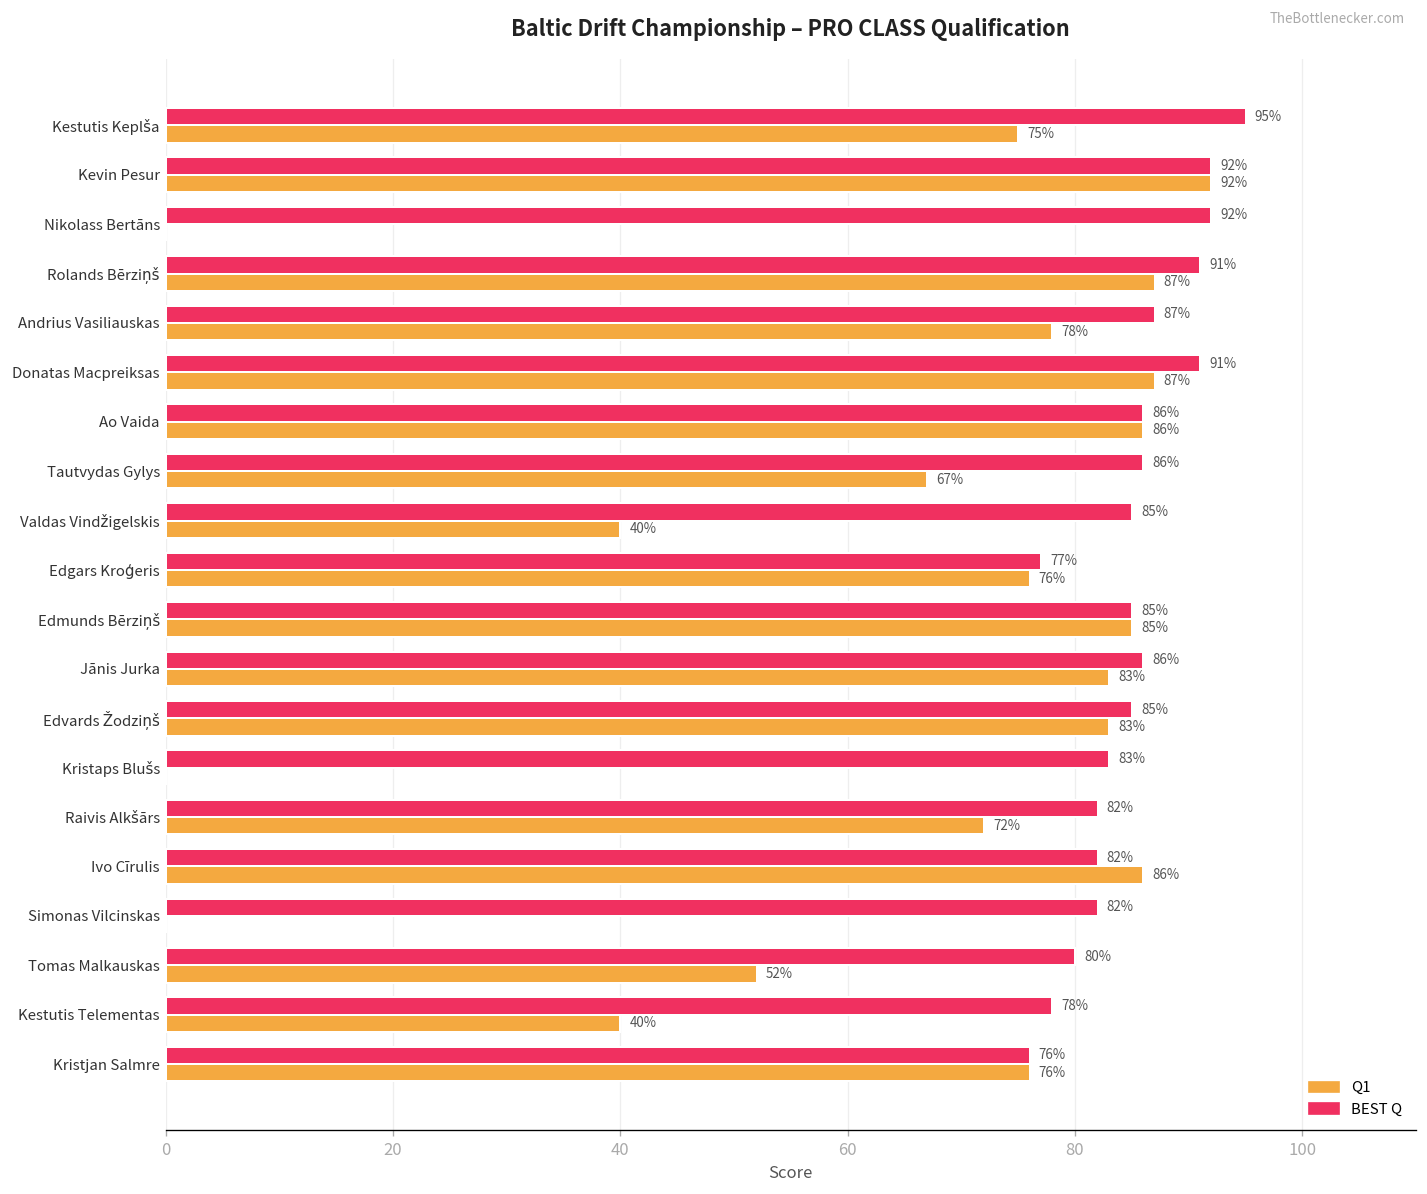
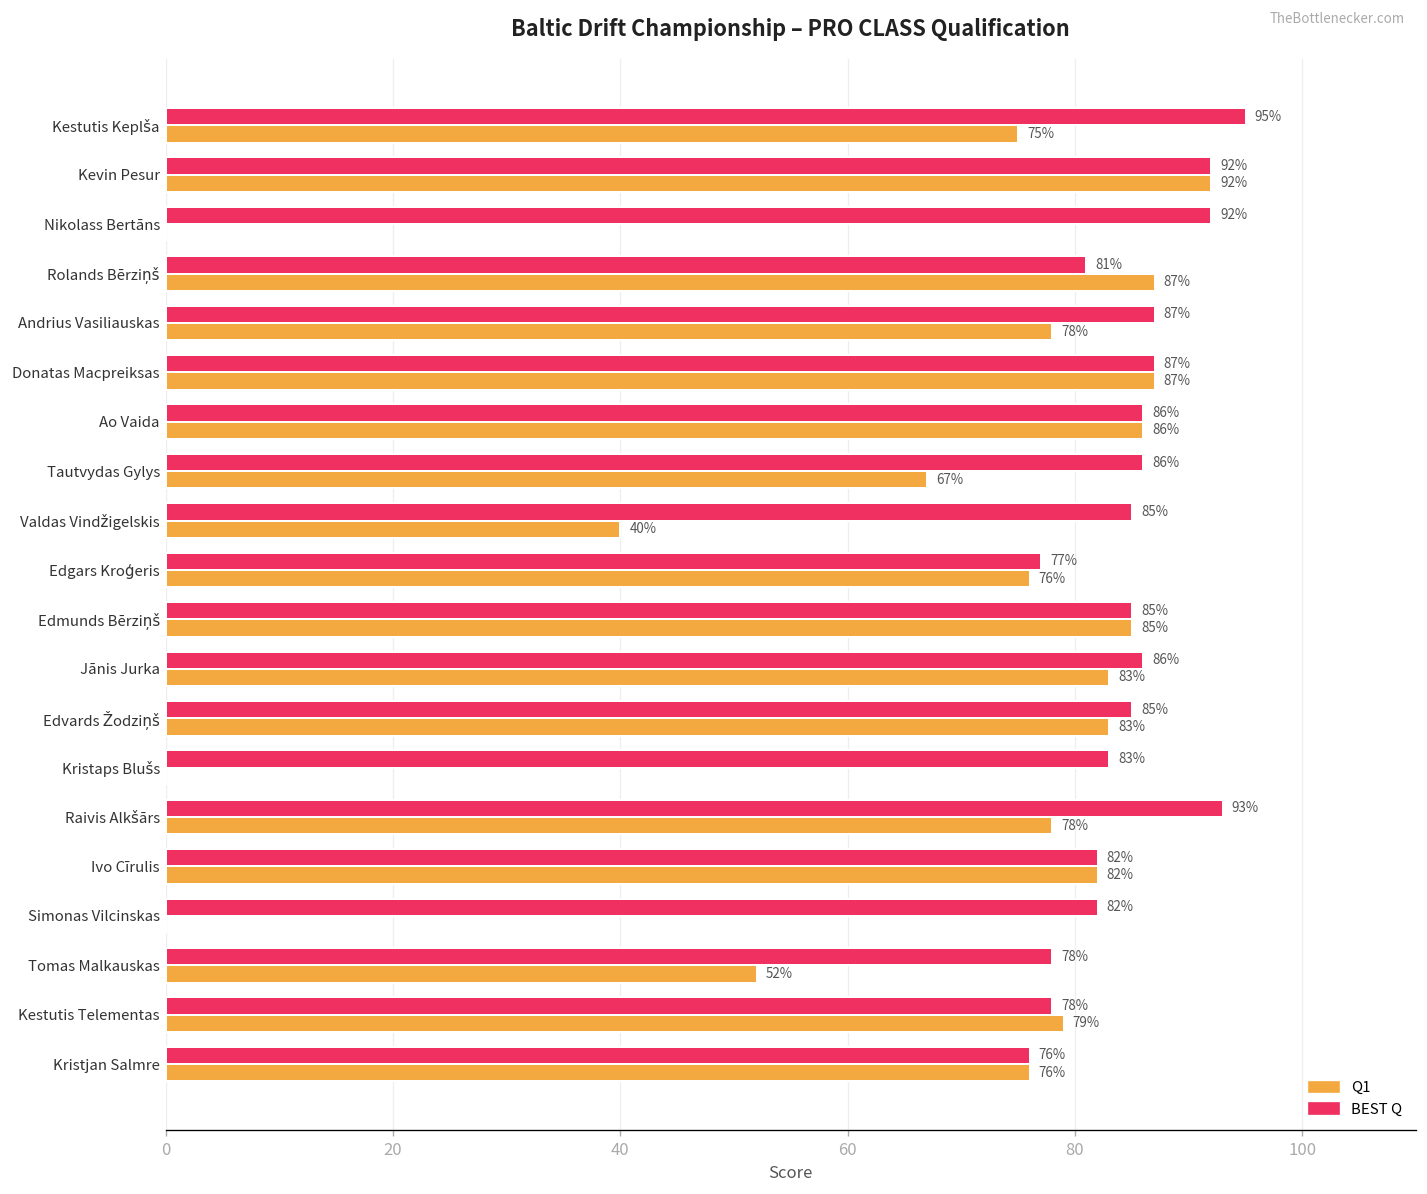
  {
    "Q1": {
      "Kestutis Keplša": "75%",
      "Kevin Pesur": "92%",
      "Rolands Bērziņš": "87%",
      "Andrius Vasiliauskas": "78%",
      "Donatas Macpreiksas": "87%",
      "Ao Vaida": "86%",
      "Tautvydas Gylys": "67%",
      "Valdas Vindžigelskis": "40%",
      "Edgars Kroģeris": "76%",
      "Edmunds Bērziņš": "85%",
      "Jānis Jurka": "83%",
      "Edvards Žodziņš": "83%",
-     "Raivis Alkšārs": "72%",
-     "Ivo Cīrulis": "86%",
+     "Raivis Alkšārs": "78%",
+     "Ivo Cīrulis": "82%",
      "Tomas Malkauskas": "52%",
-     "Kestutis Telementas": "40%",
+     "Kestutis Telementas": "79%",
      "Kristjan Salmre": "76%"
    },
    "BEST Q": {
      "Kestutis Keplša": "95%",
      "Kevin Pesur": "92%",
      "Nikolass Bertāns": "92%",
-     "Rolands Bērziņš": "91%",
+     "Rolands Bērziņš": "81%",
      "Andrius Vasiliauskas": "87%",
-     "Donatas Macpreiksas": "91%",
+     "Donatas Macpreiksas": "87%",
      "Ao Vaida": "86%",
      "Tautvydas Gylys": "86%",
      "Valdas Vindžigelskis": "85%",
      "Edgars Kroģeris": "77%",
      "Edmunds Bērziņš": "85%",
      "Jānis Jurka": "86%",
      "Edvards Žodziņš": "85%",
      "Kristaps Blušs": "83%",
-     "Raivis Alkšārs": "82%",
+     "Raivis Alkšārs": "93%",
      "Ivo Cīrulis": "82%",
      "Simonas Vilcinskas": "82%",
-     "Tomas Malkauskas": "80%",
+     "Tomas Malkauskas": "78%",
      "Kestutis Telementas": "78%",
      "Kristjan Salmre": "76%"
    }
  }
